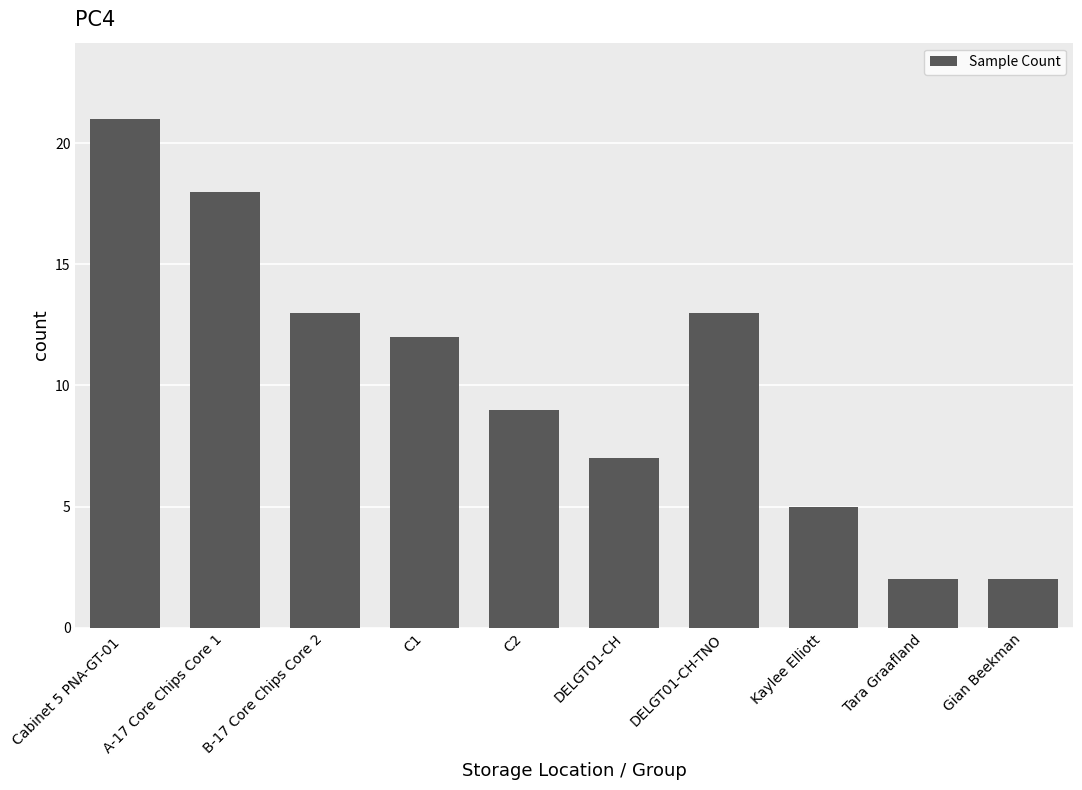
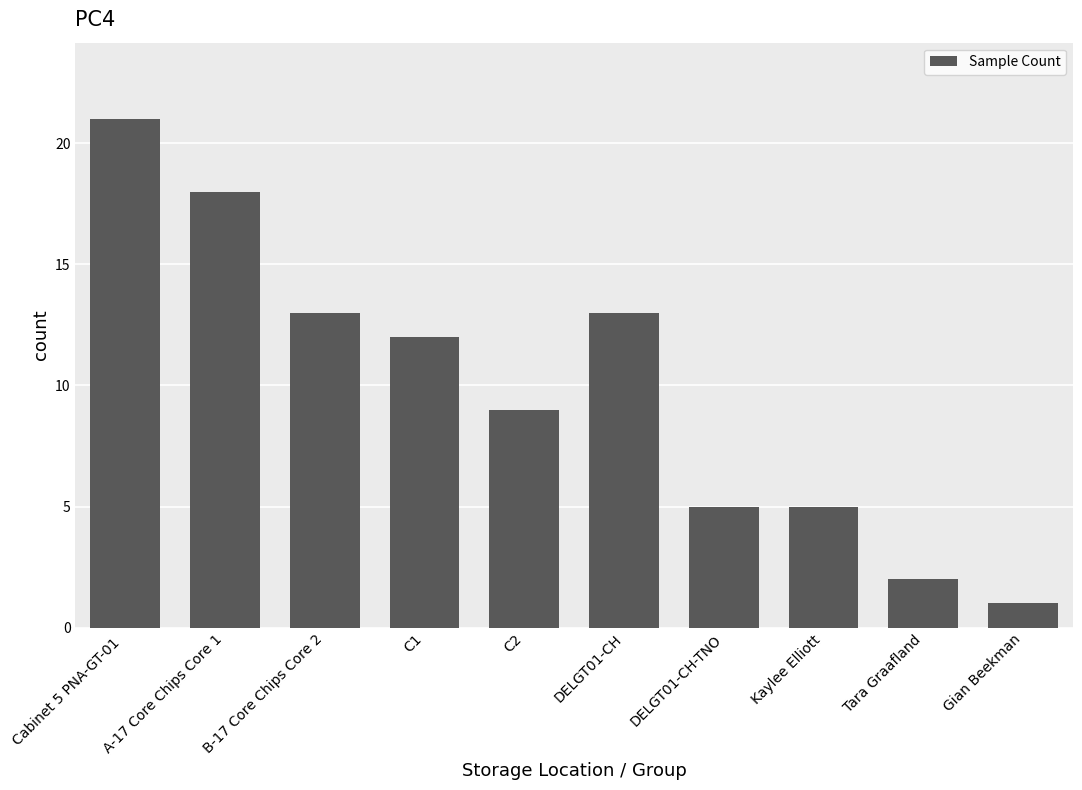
  {
    "Cabinet 5 PNA-GT-01": 21,
    "A-17 Core Chips Core 1": 18,
    "B-17 Core Chips Core 2": 13,
    "C1": 12,
    "C2": 9,
-   "DELGT01-CH": 7,
-   "DELGT01-CH-TNO": 13,
+   "DELGT01-CH": 13,
+   "DELGT01-CH-TNO": 5,
    "Kaylee Elliott": 5,
    "Tara Graafland": 2,
-   "Gian Beekman": 2
+   "Gian Beekman": 1
  }
